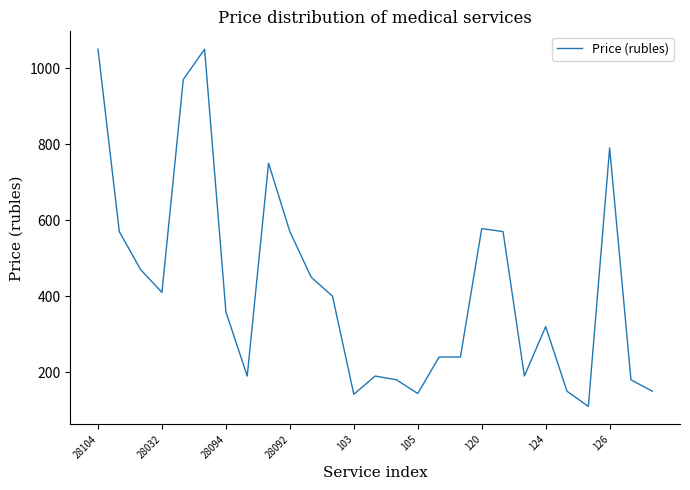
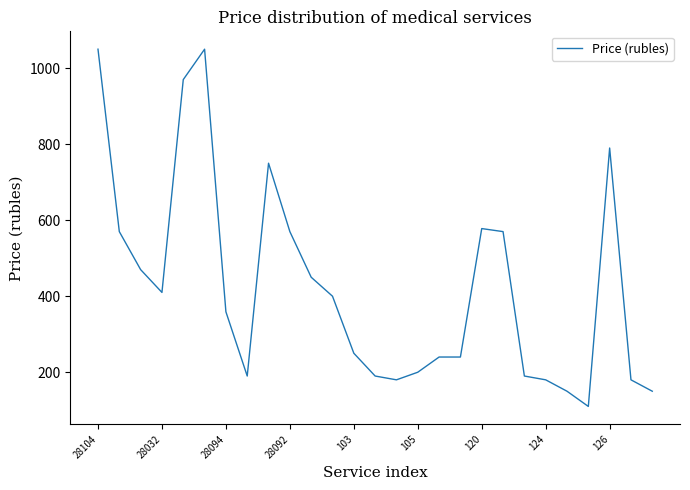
  {
    "28104": 1050,
    "28032": 410,
    "28094": 360,
    "28092": 570,
-   "103": 140,
-   "105": 140,
+   "103": 250,
+   "105": 200,
    "120": 580,
-   "124": 320,
+   "124": 180,
    "126": 790
  }
